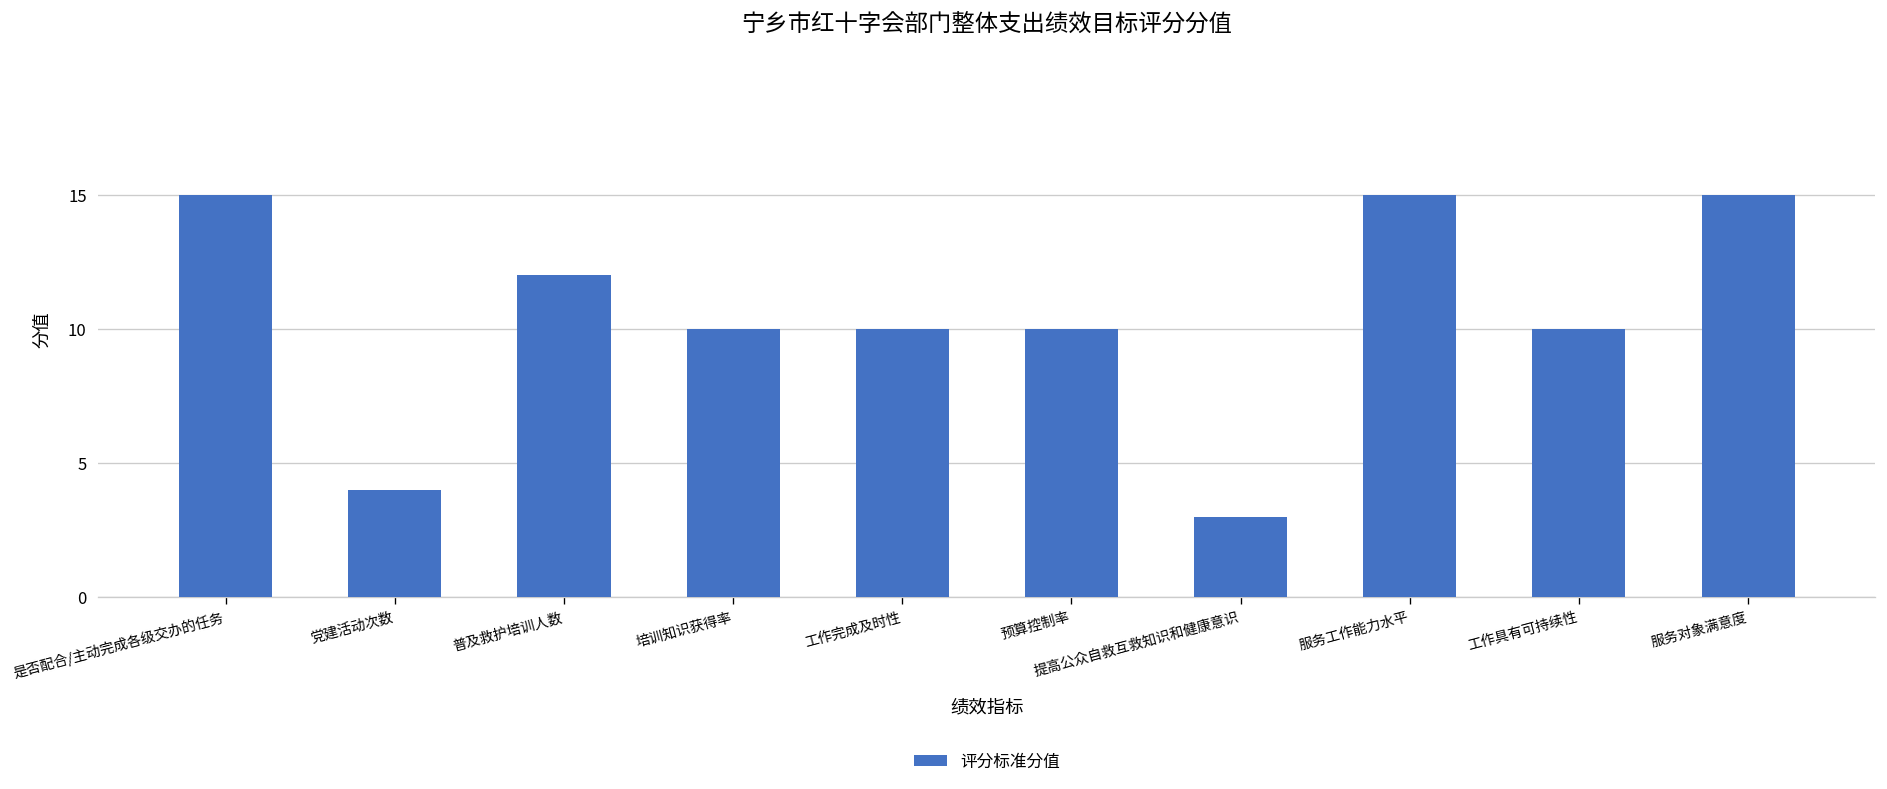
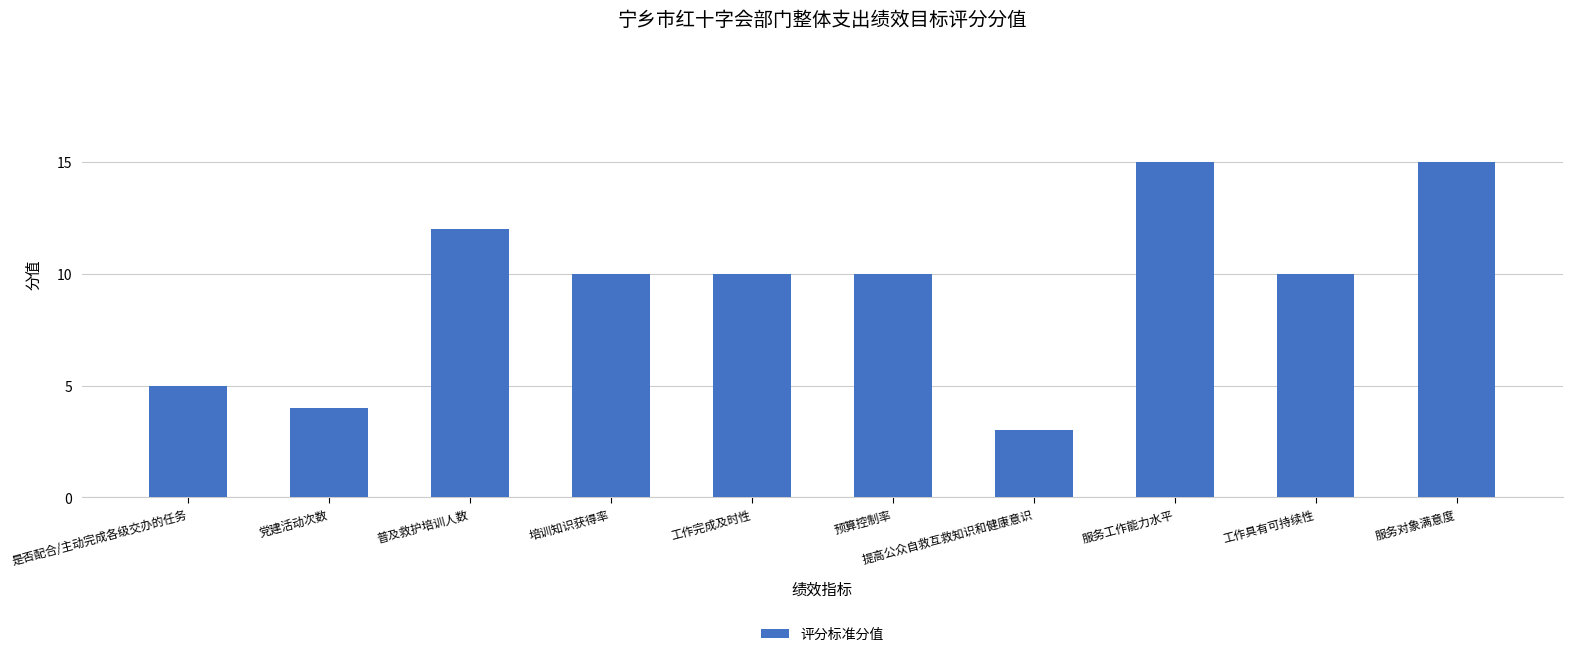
  {
-   "是否配合/主动完成各级交办的任务": 15,
+   "是否配合/主动完成各级交办的任务": 5,
    "党建活动次数": 4,
    "普及救护培训人数": 12,
    "培训知识获得率": 10,
    "工作完成及时性": 10,
    "预算控制率": 10,
    "提高公众自救互救知识和健康意识": 3,
    "服务工作能力水平": 15,
    "工作具有可持续性": 10,
    "服务对象满意度": 15
  }
